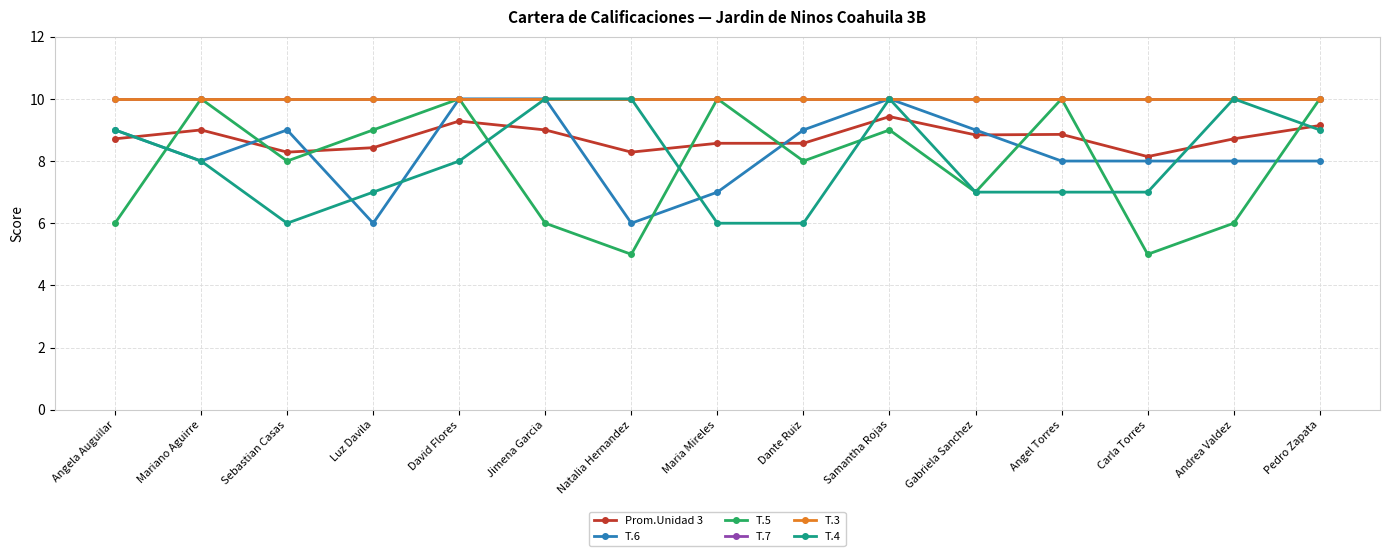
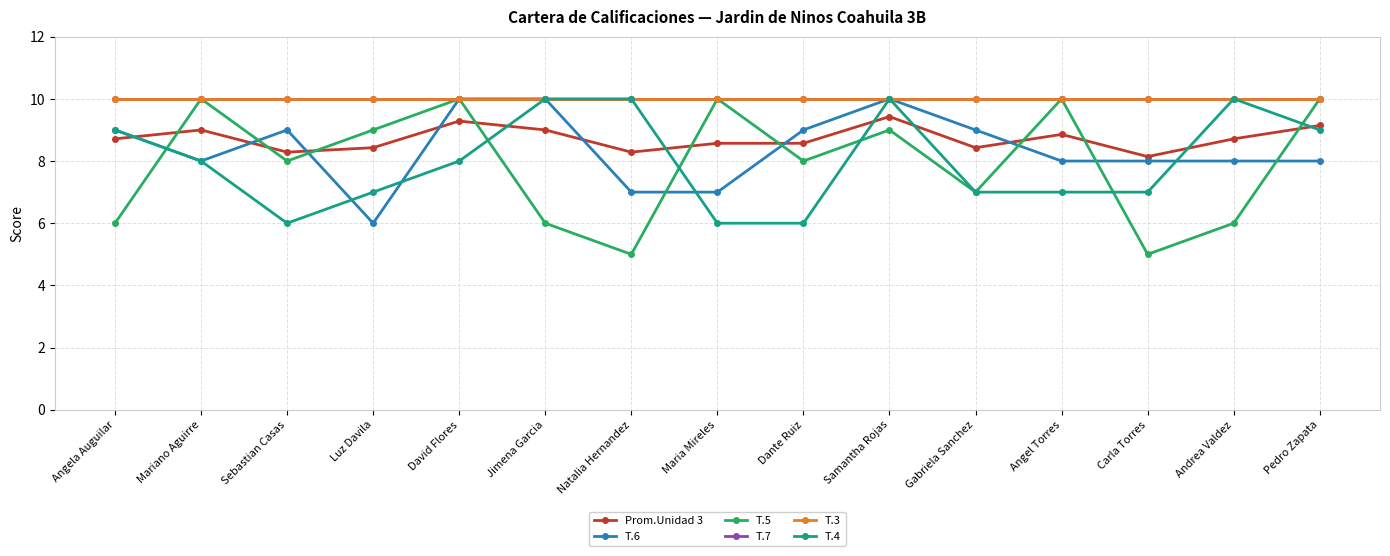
  {
    "Prom.Unidad 3": {
      "Angela Auguilar": 8.7,
      "Mariano Aguirre": 9.0,
      "Sebastian Casas": 8.3,
      "Luz Davila": 8.4,
      "David Flores": 9.3,
      "Jimena Garcia": 9.0,
      "Natalia Hernandez": 8.3,
      "Maria Mireles": 8.6,
      "Dante Ruiz": 8.6,
      "Samantha Rojas": 9.4,
-     "Gabriela Sanchez": 8.8,
+     "Gabriela Sanchez": 8.4,
      "Angel Torres": 8.9,
      "Carla Torres": 8.1,
      "Andrea Valdez": 8.7,
      "Pedro Zapata": 9.1
    },
    "T.6": {
      "Sebastian Casas": 9,
      "Luz Davila": 6,
-     "Natalia Hernandez": 6,
+     "Natalia Hernandez": 7,
      "Maria Mireles": 7,
      "Dante Ruiz": 9,
      "Gabriela Sanchez": 9,
      "Angel Torres": 8,
      "Carla Torres": 8,
      "Andrea Valdez": 8,
      "Pedro Zapata": 8
    },
    "T.3": {
      "Angela Auguilar": 10.0,
      "Sebastian Casas": 10.0,
      "Luz Davila": 10.0,
      "Dante Ruiz": 10.0,
      "Gabriela Sanchez": 10.0,
      "Carla Torres": 10.0
    }
  }
